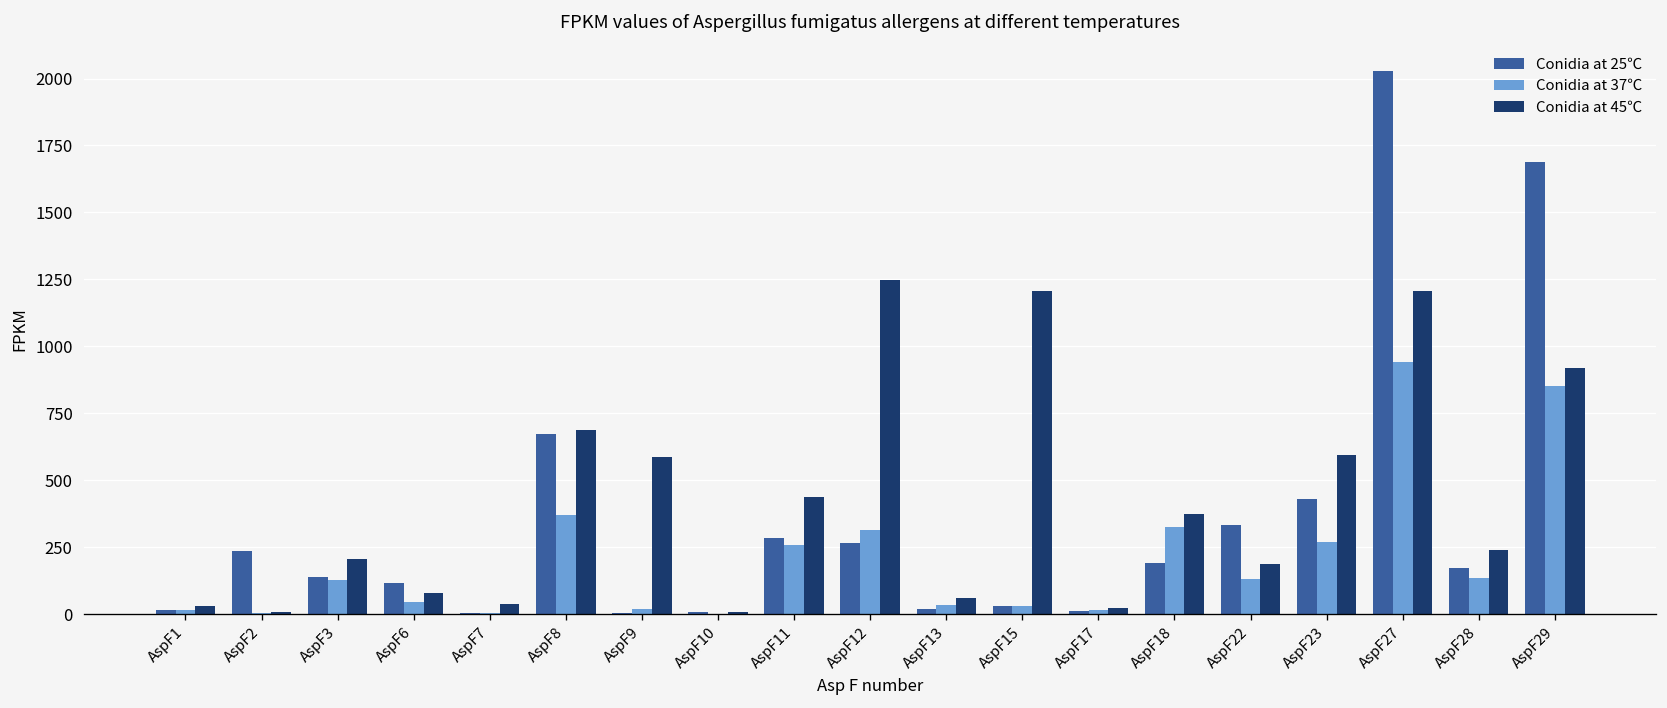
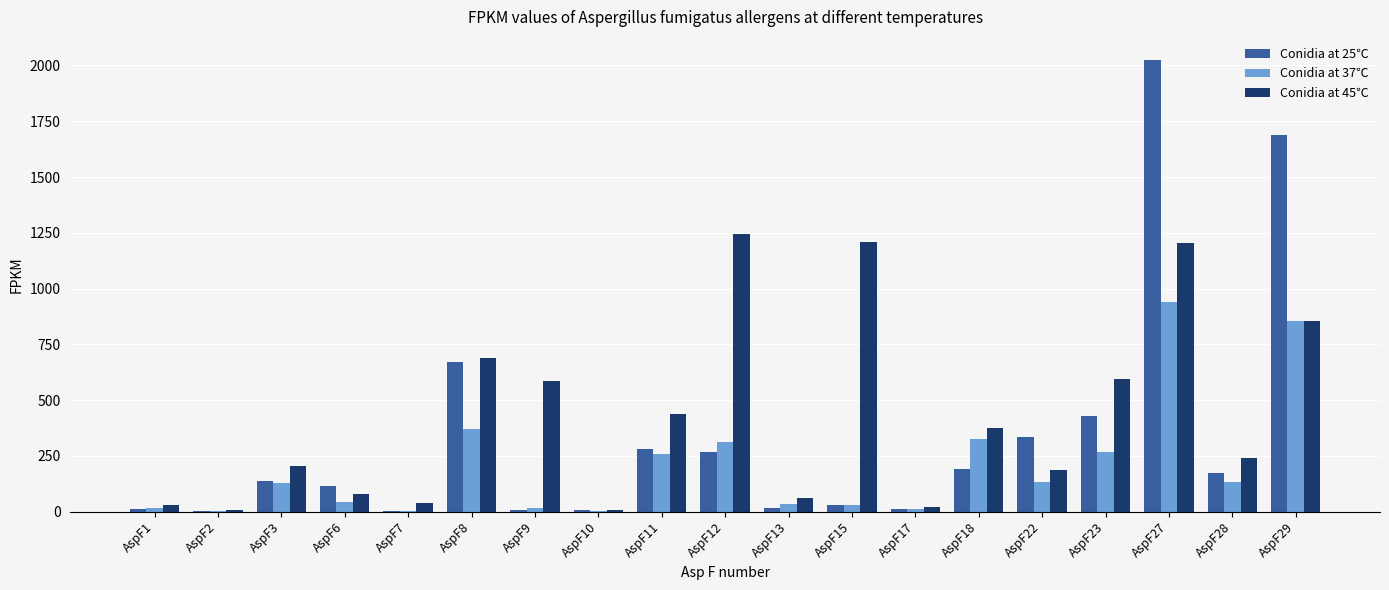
  {
    "Conidia at 25℃": {
      "AspF1": 10,
-     "AspF2": 240,
+     "AspF2": 0,
      "AspF3": 140,
      "AspF6": 120,
      "AspF8": 670,
      "AspF11": 280,
      "AspF12": 270,
      "AspF13": 20,
      "AspF15": 30,
      "AspF18": 190,
      "AspF22": 330,
      "AspF23": 430,
      "AspF27": 2030,
      "AspF28": 170,
      "AspF29": 1690
    },
    "Conidia at 37℃": {
      "AspF1": 20,
      "AspF3": 130,
      "AspF6": 50,
      "AspF8": 370,
      "AspF9": 20,
      "AspF11": 260,
      "AspF12": 310,
      "AspF13": 40,
      "AspF15": 30,
      "AspF17": 10,
      "AspF18": 330,
      "AspF22": 130,
      "AspF23": 270,
      "AspF27": 940,
      "AspF28": 130,
      "AspF29": 850
    },
    "Conidia at 45℃": {
      "AspF1": 30,
      "AspF3": 200,
      "AspF6": 80,
      "AspF7": 40,
      "AspF8": 690,
      "AspF9": 590,
      "AspF11": 440,
      "AspF12": 1250,
      "AspF13": 60,
      "AspF15": 1210,
      "AspF17": 20,
      "AspF18": 370,
      "AspF22": 190,
      "AspF23": 590,
      "AspF27": 1210,
      "AspF28": 240,
-     "AspF29": 920
+     "AspF29": 860
    }
  }
